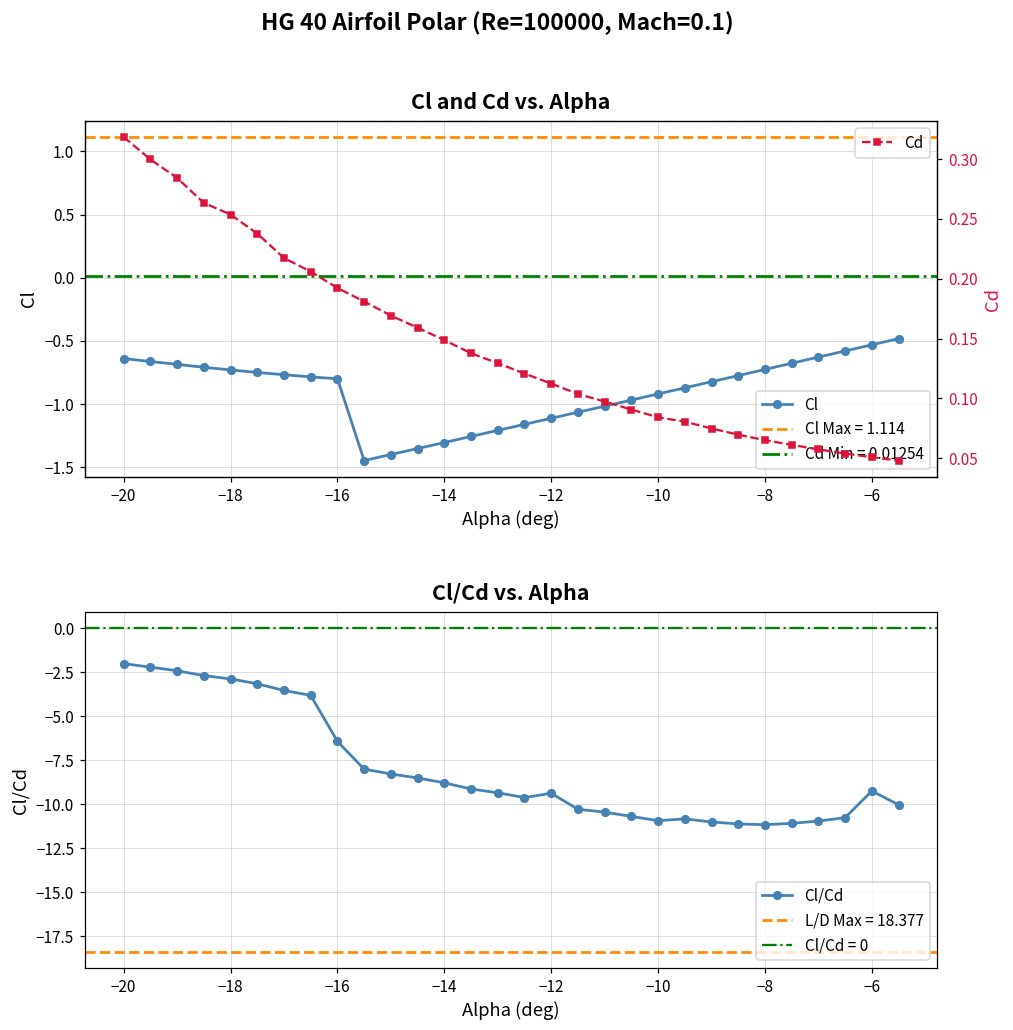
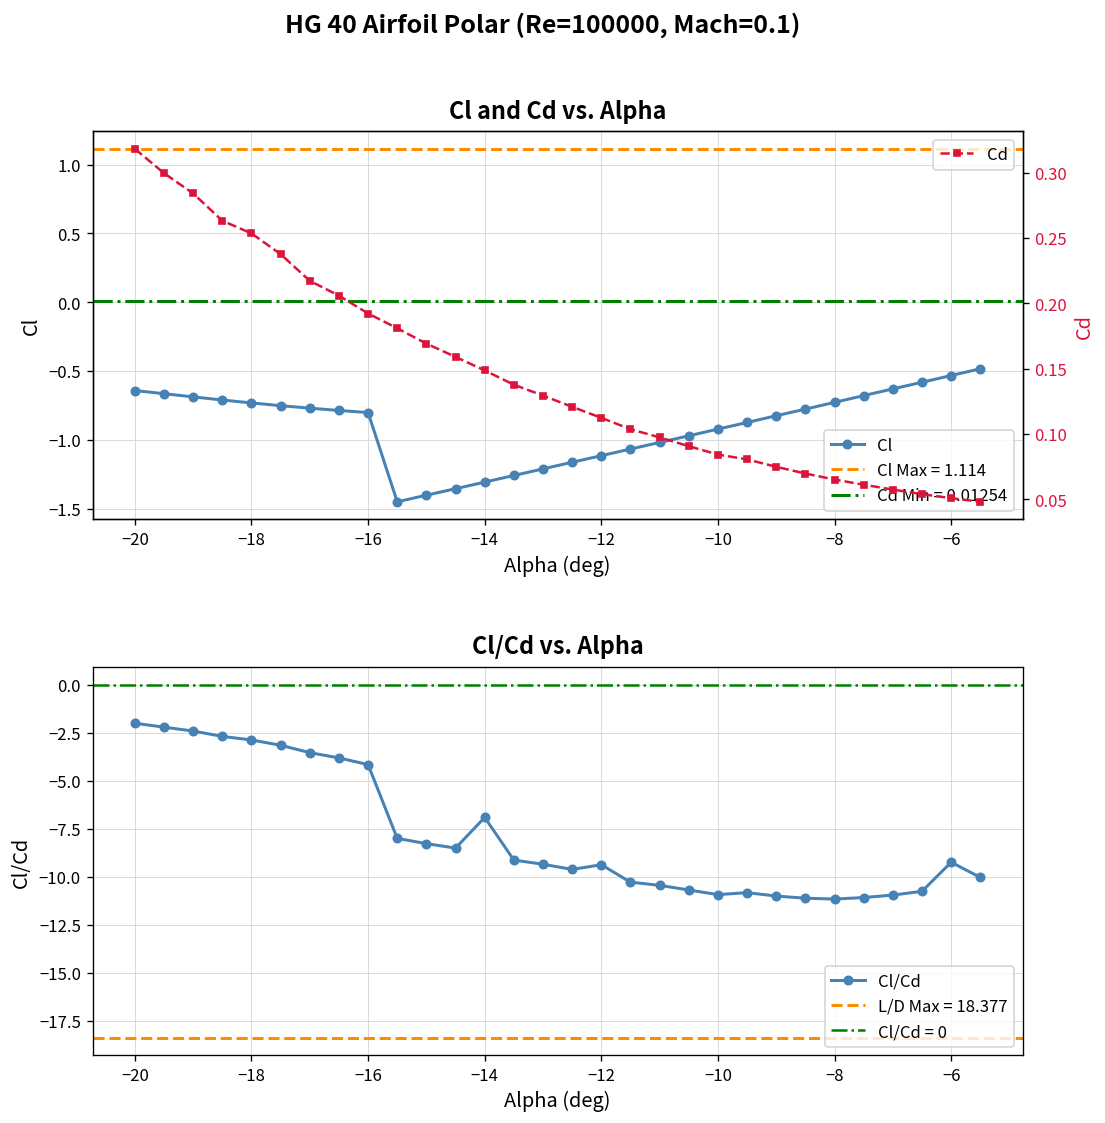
  {
    "Cl/Cd vs. Alpha": {
      "−20": -2.0,
      "−18": -2.9,
-     "−16": -6.4,
-     "−14": -8.8,
+     "−16": -4.2,
+     "−14": -6.9,
      "−12": -9.4,
      "−10": -10.9,
      "−8": -11.2,
      "−6": -9.2
    }
  }
